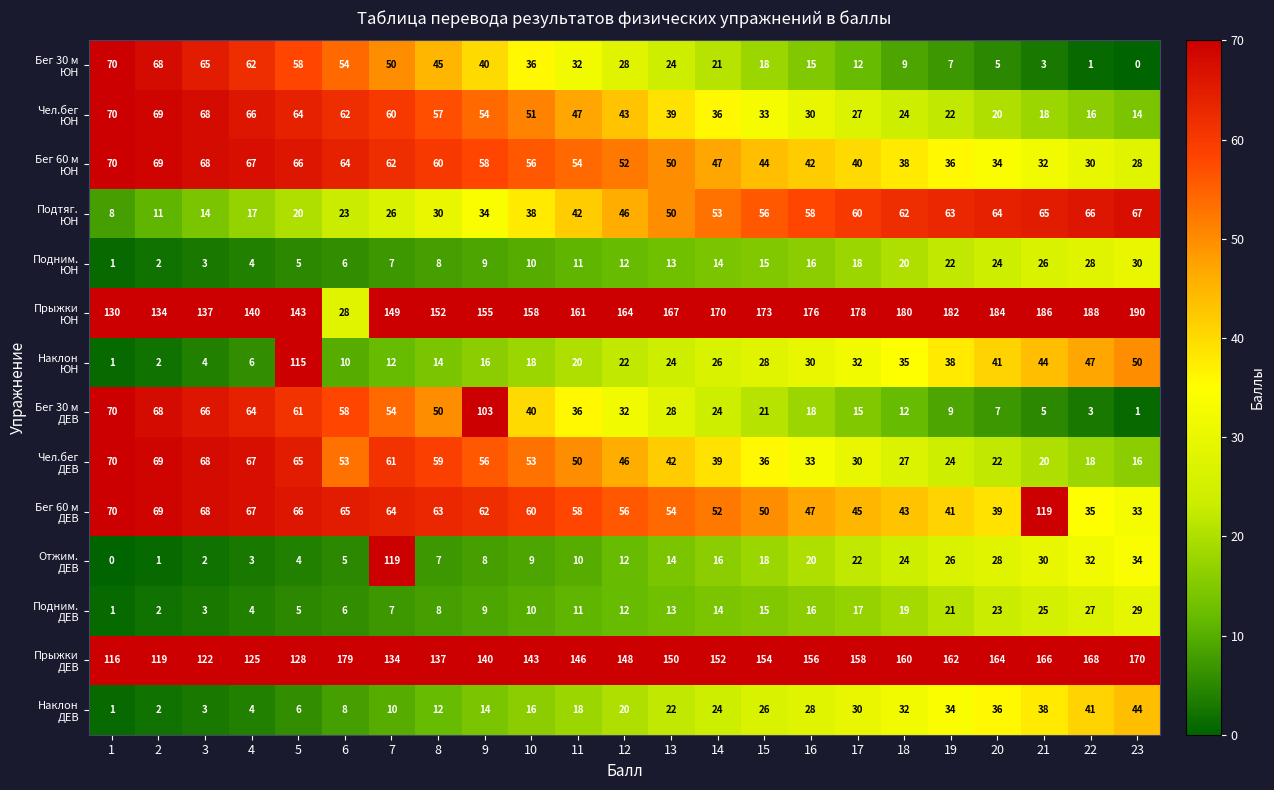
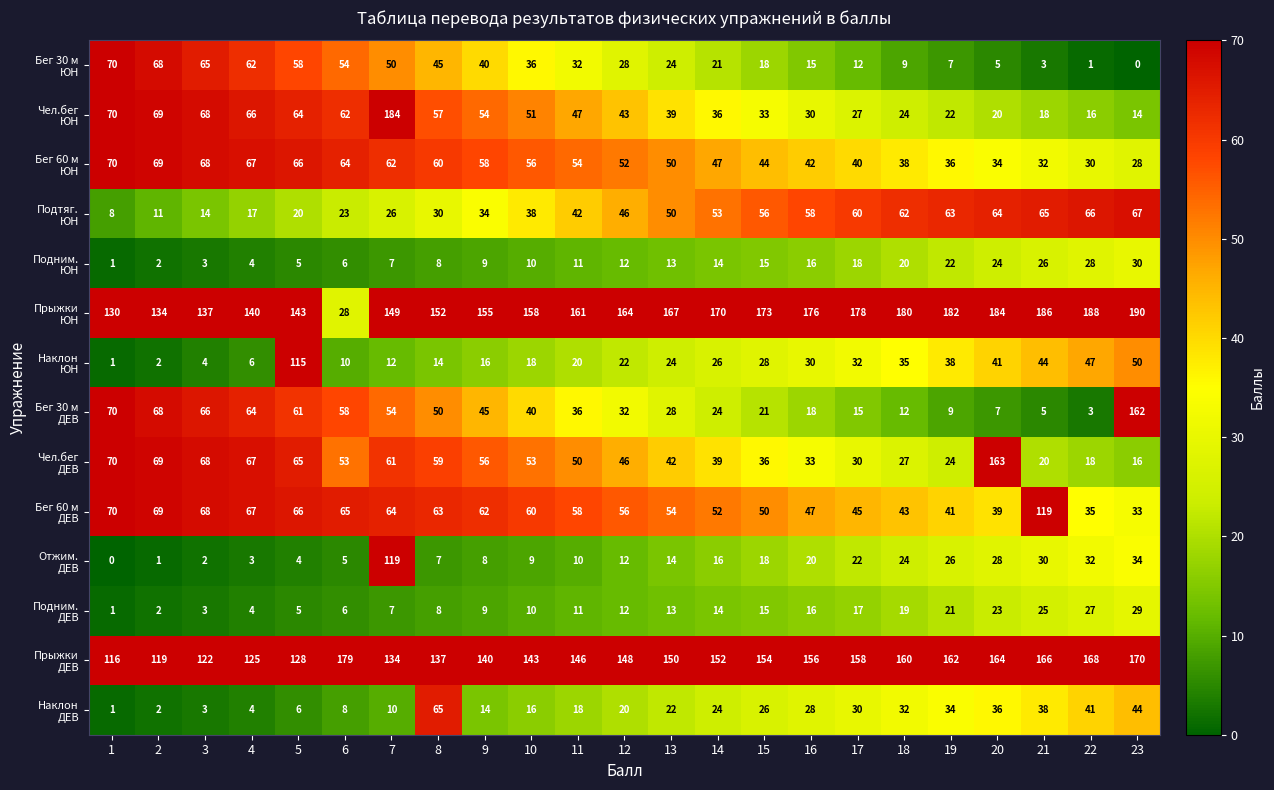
  {
    "Чел.бег ЮН": {
      "1": 70,
      "2": 69,
      "3": 68,
      "4": 66,
      "5": 64,
      "6": 62,
-     "7": 60,
+     "7": 184,
      "8": 57,
      "9": 54,
      "10": 51,
      "11": 47,
      "12": 43,
      "13": 39,
      "14": 36,
      "15": 33,
      "16": 30,
      "17": 27,
      "18": 24,
      "19": 22,
      "20": 20,
      "21": 18,
      "22": 16,
      "23": 14
    },
    "Бег 30 м ДЕВ": {
      "1": 70,
      "2": 68,
      "3": 66,
      "4": 64,
      "5": 61,
      "6": 58,
      "7": 54,
      "8": 50,
-     "9": 103,
+     "9": 45,
      "10": 40,
      "11": 36,
      "12": 32,
      "13": 28,
      "14": 24,
      "15": 21,
      "16": 18,
      "17": 15,
      "18": 12,
      "19": 9,
      "20": 7,
      "21": 5,
      "22": 3,
-     "23": 1
+     "23": 162
    },
    "Чел.бег ДЕВ": {
      "1": 70,
      "2": 69,
      "3": 68,
      "4": 67,
      "5": 65,
      "6": 53,
      "7": 61,
      "8": 59,
      "9": 56,
      "10": 53,
      "11": 50,
      "12": 46,
      "13": 42,
      "14": 39,
      "15": 36,
      "16": 33,
      "17": 30,
      "18": 27,
      "19": 24,
-     "20": 22,
+     "20": 163,
      "21": 20,
      "22": 18,
      "23": 16
    },
    "Наклон ДЕВ": {
      "1": 1,
      "2": 2,
      "3": 3,
      "4": 4,
      "5": 6,
      "6": 8,
      "7": 10,
-     "8": 12,
+     "8": 65,
      "9": 14,
      "10": 16,
      "11": 18,
      "12": 20,
      "13": 22,
      "14": 24,
      "15": 26,
      "16": 28,
      "17": 30,
      "18": 32,
      "19": 34,
      "20": 36,
      "21": 38,
      "22": 41,
      "23": 44
    }
  }
